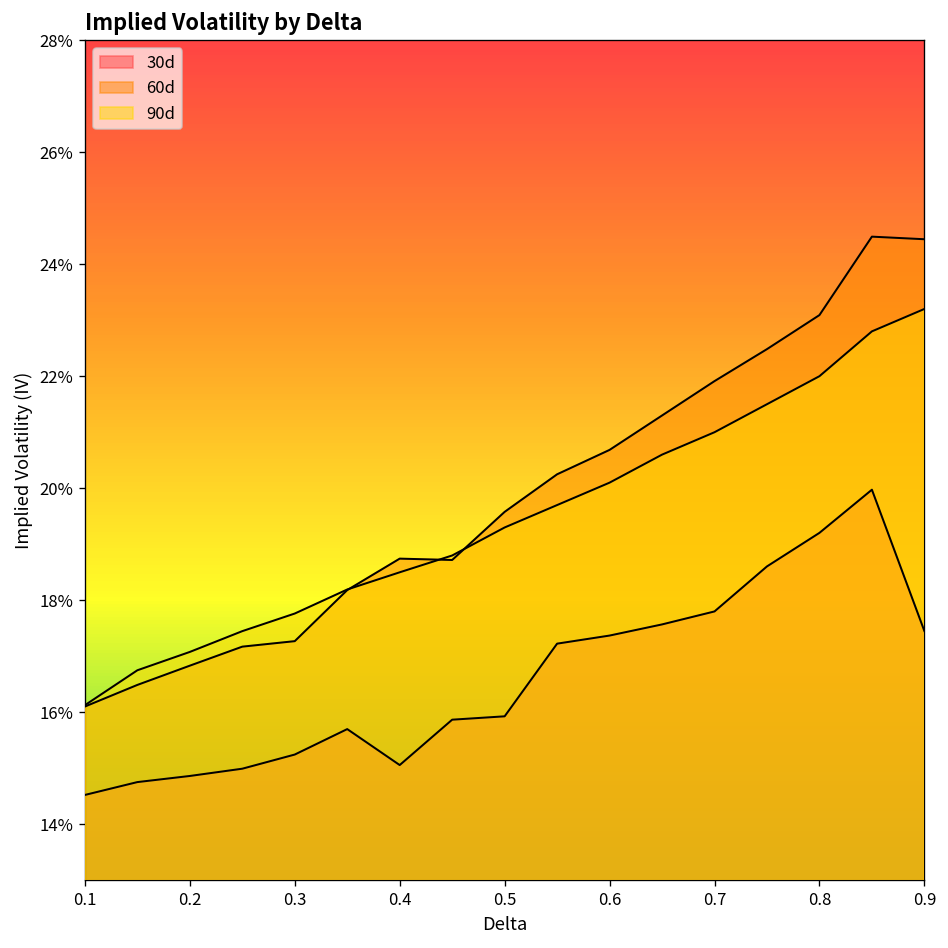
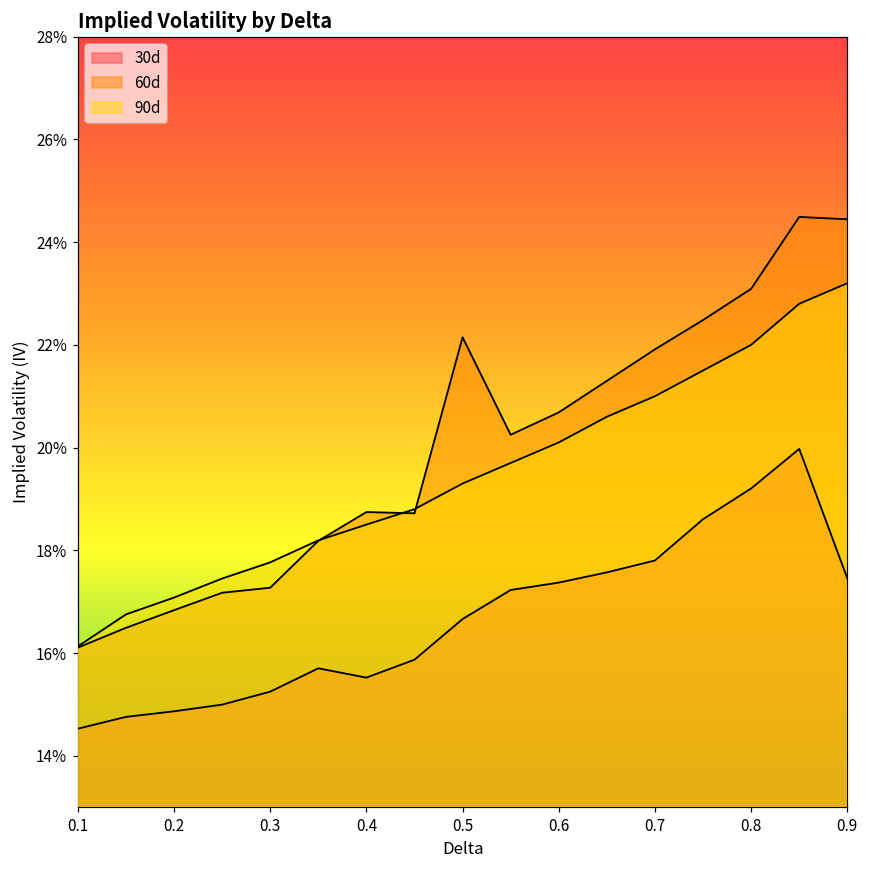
  {
    "30d": {
      "0.1": "14.5%",
      "0.2": "14.9%",
      "0.3": "15.2%",
-     "0.4": "15.1%",
-     "0.5": "15.9%",
+     "0.4": "15.5%",
+     "0.5": "16.7%",
      "0.6": "17.4%",
      "0.7": "17.8%",
      "0.8": "19.2%",
      "0.9": "17.5%"
    },
    "60d": {
      "0.2": "16.8%",
      "0.3": "17.3%",
      "0.4": "18.7%",
-     "0.5": "19.6%",
+     "0.5": "22.1%",
      "0.6": "20.7%",
      "0.7": "21.9%",
      "0.8": "23.1%",
      "0.9": "24.4%"
    },
    "90d": {
      "0.2": "17.1%",
      "0.3": "17.8%",
      "0.4": "18.5%",
      "0.5": "19.3%",
      "0.6": "20.1%",
      "0.7": "21.0%",
      "0.8": "22.0%",
      "0.9": "23.2%"
    }
  }
